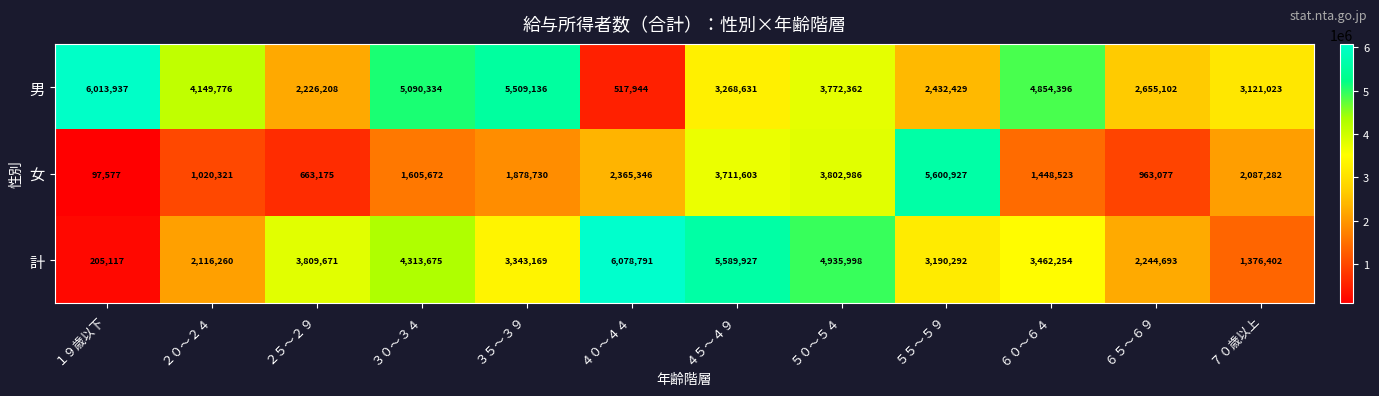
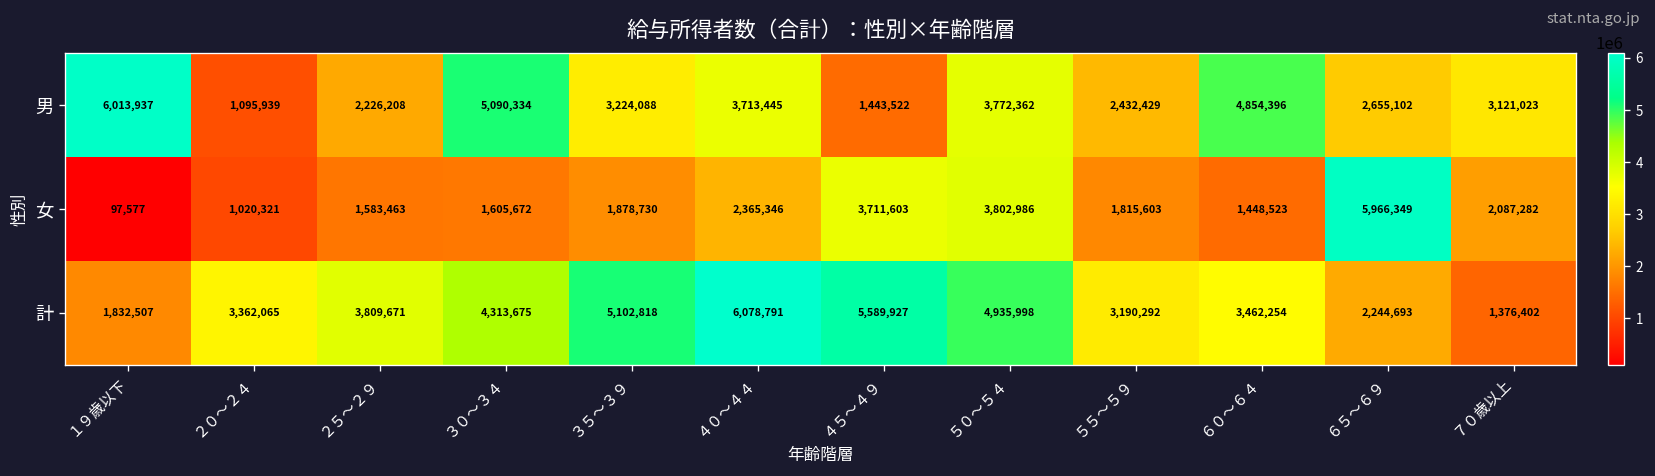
  {
    "男": {
      "１９歳以下": "6,013,937",
-     "２０～２４": "4,149,776",
+     "２０～２４": "1,095,939",
      "２５～２９": "2,226,208",
      "３０～３４": "5,090,334",
-     "３５～３９": "5,509,136",
-     "４０～４４": "517,944",
-     "４５～４９": "3,268,631",
+     "３５～３９": "3,224,088",
+     "４０～４４": "3,713,445",
+     "４５～４９": "1,443,522",
      "５０～５４": "3,772,362",
      "５５～５９": "2,432,429",
      "６０～６４": "4,854,396",
      "６５～６９": "2,655,102",
      "７０歳以上": "3,121,023"
    },
    "女": {
      "１９歳以下": "97,577",
      "２０～２４": "1,020,321",
-     "２５～２９": "663,175",
+     "２５～２９": "1,583,463",
      "３０～３４": "1,605,672",
      "３５～３９": "1,878,730",
      "４０～４４": "2,365,346",
      "４５～４９": "3,711,603",
      "５０～５４": "3,802,986",
-     "５５～５９": "5,600,927",
+     "５５～５９": "1,815,603",
      "６０～６４": "1,448,523",
-     "６５～６９": "963,077",
+     "６５～６９": "5,966,349",
      "７０歳以上": "2,087,282"
    },
    "計": {
-     "１９歳以下": "205,117",
-     "２０～２４": "2,116,260",
+     "１９歳以下": "1,832,507",
+     "２０～２４": "3,362,065",
      "２５～２９": "3,809,671",
      "３０～３４": "4,313,675",
-     "３５～３９": "3,343,169",
+     "３５～３９": "5,102,818",
      "４０～４４": "6,078,791",
      "４５～４９": "5,589,927",
      "５０～５４": "4,935,998",
      "５５～５９": "3,190,292",
      "６０～６４": "3,462,254",
      "６５～６９": "2,244,693",
      "７０歳以上": "1,376,402"
    }
  }
